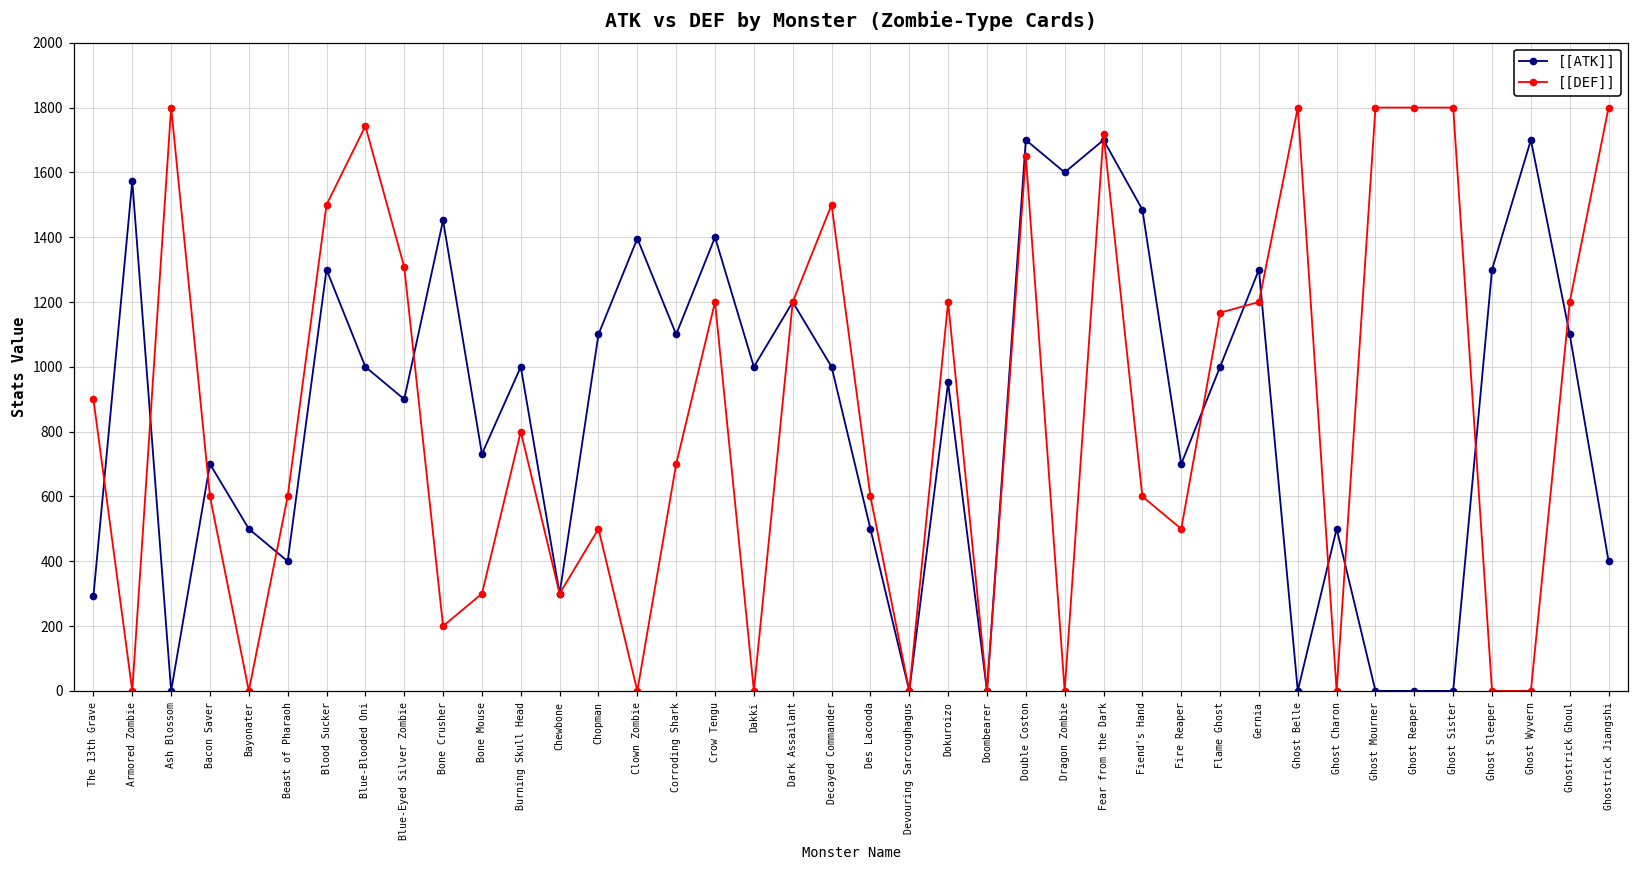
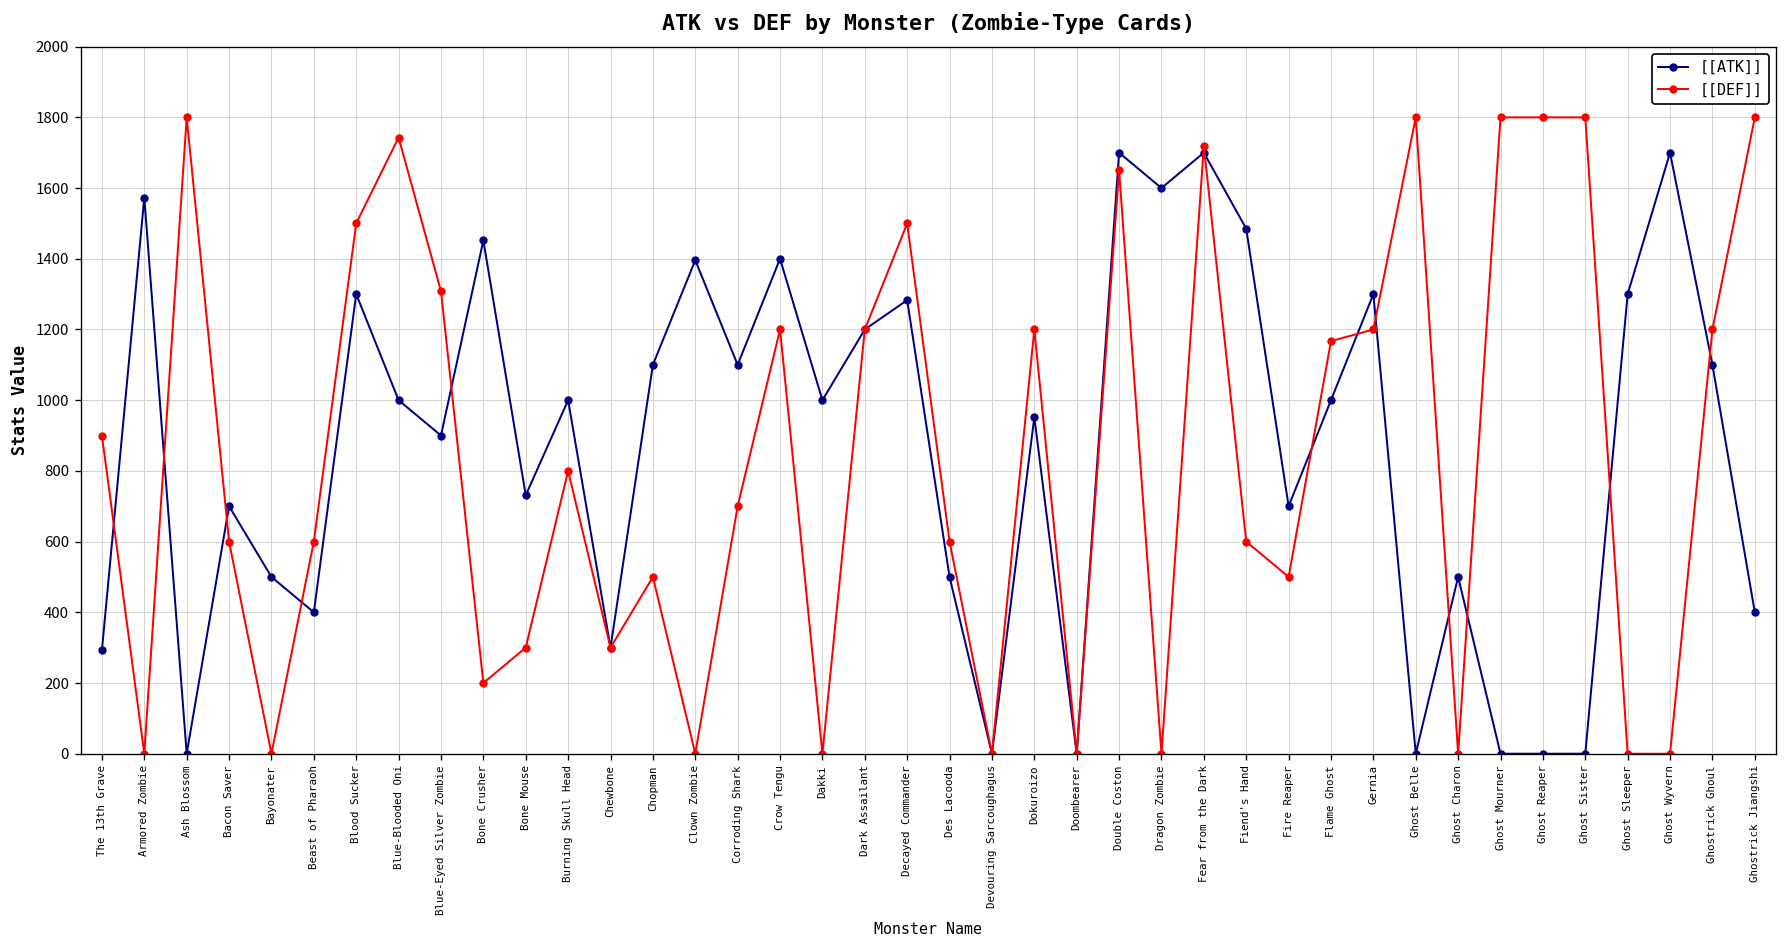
  {
    "[[ATK]]": {
      "The 13th Grave": 290,
      "Armored Zombie": 1570,
      "Ash Blossom": 0,
      "Bacon Saver": 700,
      "Bayonater": 500,
      "Beast of Pharaoh": 400,
      "Blood Sucker": 1300,
      "Blue-Blooded Oni": 1000,
      "Blue-Eyed Silver Zombie": 900,
      "Bone Crusher": 1450,
      "Bone Mouse": 730,
      "Burning Skull Head": 1000,
      "Chopman": 1100,
      "Clown Zombie": 1400,
      "Corroding Shark": 1100,
      "Crow Tengu": 1400,
      "Dakki": 1000,
-     "Decayed Commander": 1000,
+     "Decayed Commander": 1280,
      "Des Lacooda": 500,
      "Dokuroizo": 950,
      "Double Coston": 1700,
      "Dragon Zombie": 1600,
      "Fear from the Dark": 1700,
      "Fiend's Hand": 1490,
      "Fire Reaper": 700,
      "Flame Ghost": 1000,
      "Gernia": 1300,
      "Ghost Belle": 0,
      "Ghost Charon": 500,
      "Ghost Mourner": 0,
      "Ghost Reaper": 0,
      "Ghost Sister": 0,
      "Ghost Sleeper": 1300,
      "Ghost Wyvern": 1700,
      "Ghostrick Ghoul": 1100,
      "Ghostrick Jiangshi": 400
    },
    "[[DEF]]": {
      "The 13th Grave": 900,
      "Armored Zombie": 0,
      "Ash Blossom": 1800,
      "Bacon Saver": 600,
      "Bayonater": 0,
      "Beast of Pharaoh": 600,
      "Blood Sucker": 1500,
      "Blue-Blooded Oni": 1740,
      "Blue-Eyed Silver Zombie": 1310,
      "Bone Crusher": 200,
      "Bone Mouse": 300,
      "Burning Skull Head": 800,
      "Chopman": 500,
      "Clown Zombie": 0,
      "Corroding Shark": 700,
      "Crow Tengu": 1200,
      "Dakki": 0,
      "Decayed Commander": 1500,
      "Des Lacooda": 600,
      "Dokuroizo": 1200,
      "Double Coston": 1650,
      "Dragon Zombie": 0,
      "Fear from the Dark": 1720,
      "Fiend's Hand": 600,
      "Fire Reaper": 500,
      "Flame Ghost": 1170,
      "Gernia": 1200,
      "Ghost Belle": 1800,
      "Ghost Charon": 0,
      "Ghost Mourner": 1800,
      "Ghost Reaper": 1800,
      "Ghost Sister": 1800,
      "Ghost Sleeper": 0,
      "Ghost Wyvern": 0,
      "Ghostrick Ghoul": 1200,
      "Ghostrick Jiangshi": 1800
    }
  }
